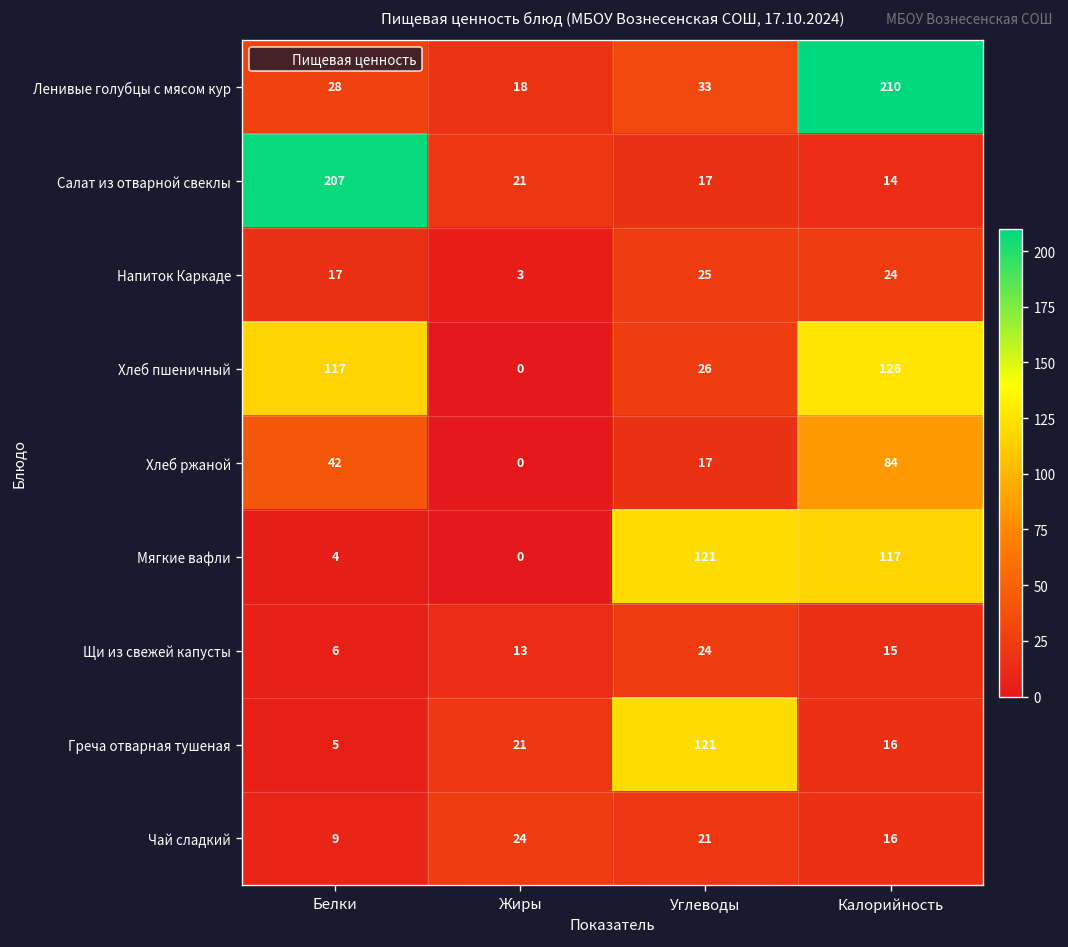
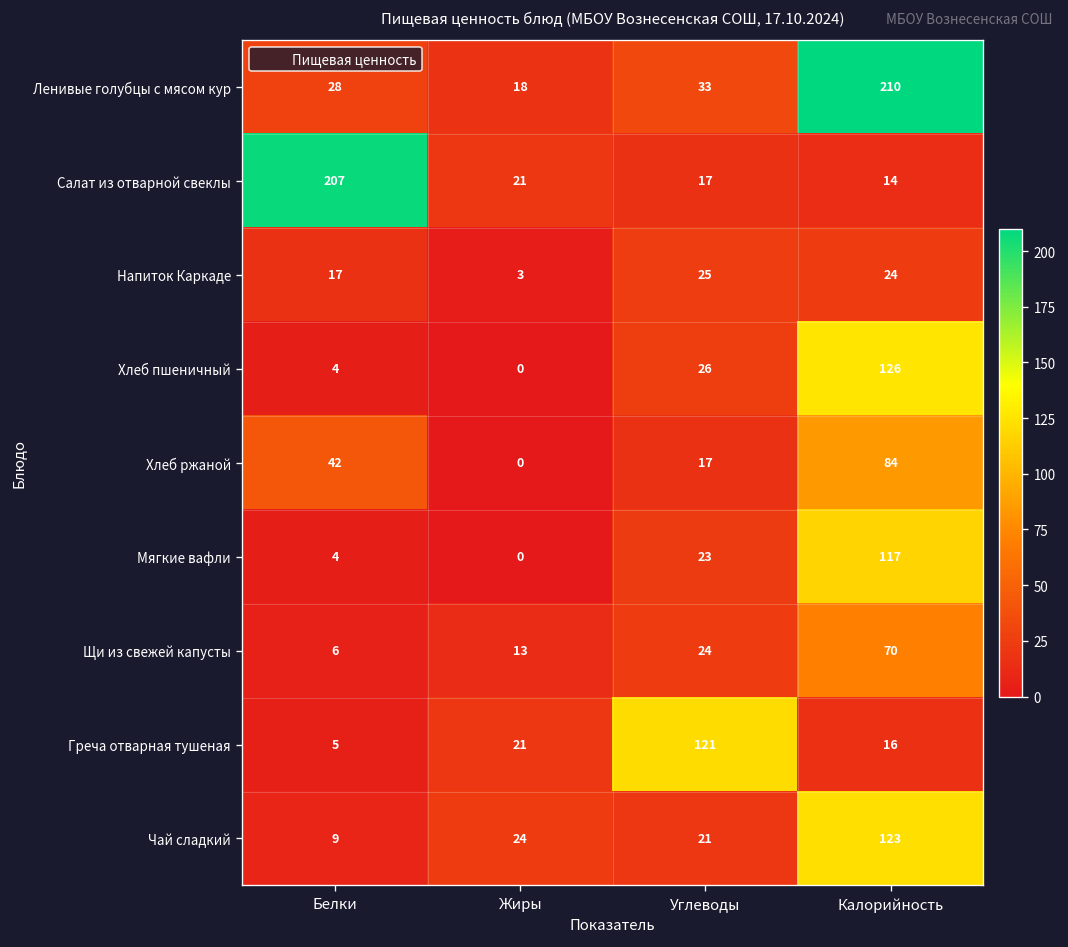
  {
    "Ленивые голубцы с мясом кур": {
      "Белки": 28,
      "Жиры": 18,
      "Углеводы": 33,
      "Калорийность": 210
    },
    "Салат из отварной свеклы": {
      "Белки": 207,
      "Жиры": 21,
      "Углеводы": 17,
      "Калорийность": 14
    },
    "Напиток Каркаде": {
      "Белки": 17,
      "Жиры": 3,
      "Углеводы": 25,
      "Калорийность": 24
    },
    "Хлеб пшеничный": {
-     "Белки": 117,
+     "Белки": 4,
      "Жиры": 0,
      "Углеводы": 26,
      "Калорийность": 126
    },
    "Хлеб ржаной": {
      "Белки": 42,
      "Жиры": 0,
      "Углеводы": 17,
      "Калорийность": 84
    },
    "Мягкие вафли": {
      "Белки": 4,
      "Жиры": 0,
-     "Углеводы": 121,
+     "Углеводы": 23,
      "Калорийность": 117
    },
    "Щи из свежей капусты": {
      "Белки": 6,
      "Жиры": 13,
      "Углеводы": 24,
-     "Калорийность": 15
+     "Калорийность": 70
    },
    "Греча отварная тушеная": {
      "Белки": 5,
      "Жиры": 21,
      "Углеводы": 121,
      "Калорийность": 16
    },
    "Чай сладкий": {
      "Белки": 9,
      "Жиры": 24,
      "Углеводы": 21,
-     "Калорийность": 16
+     "Калорийность": 123
    }
  }
